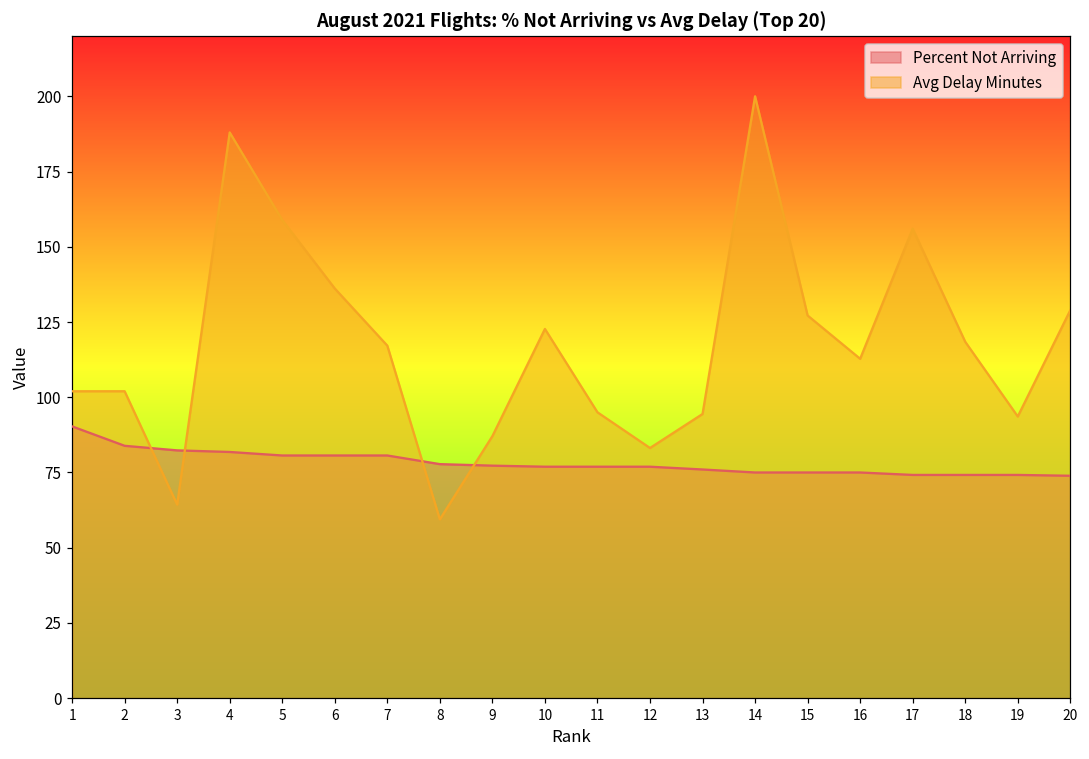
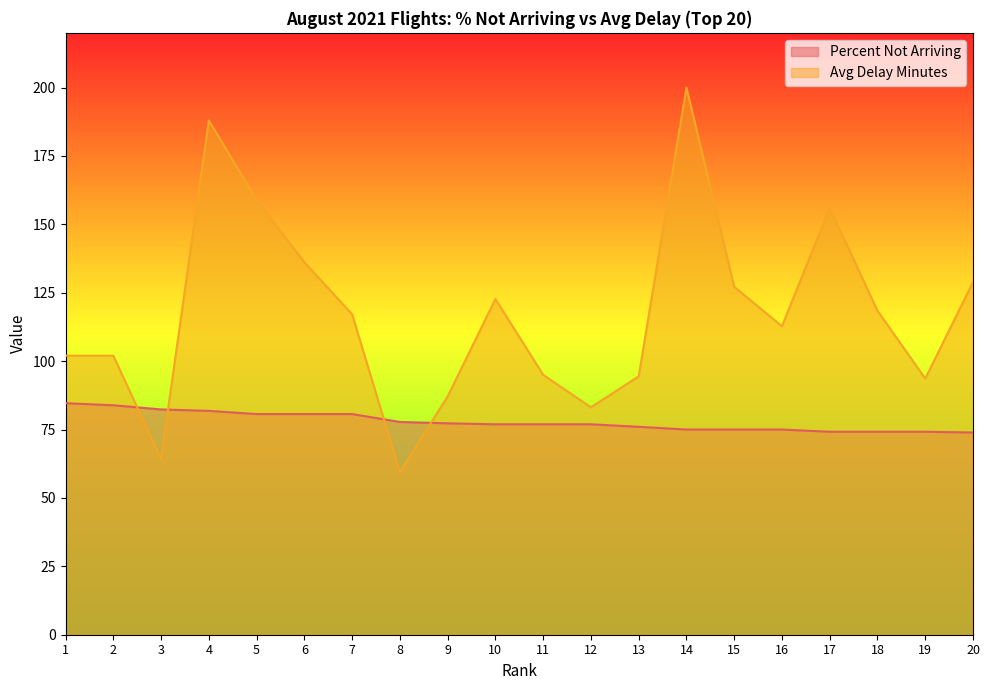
  {
    "Percent Not Arriving": {
-     "1": 90,
+     "1": 85,
      "2": 84,
      "3": 82,
      "4": 82,
      "5": 81,
      "6": 81,
      "7": 81,
      "8": 78,
      "9": 77,
      "10": 77,
      "11": 77,
      "12": 77,
      "13": 76,
      "14": 75,
      "15": 75,
      "16": 75,
      "17": 74,
      "18": 74,
      "19": 74,
      "20": 74
    },
    "Avg Delay Minutes": {
      "1": 102,
      "2": 102,
      "3": 64,
      "4": 188,
      "5": 159,
      "6": 136,
      "7": 117,
      "8": 59,
      "9": 87,
      "10": 123,
      "11": 95,
      "12": 83,
      "13": 94,
      "14": 200,
      "15": 127,
      "16": 113,
      "17": 156,
      "18": 118,
      "19": 94,
      "20": 129
    }
  }
